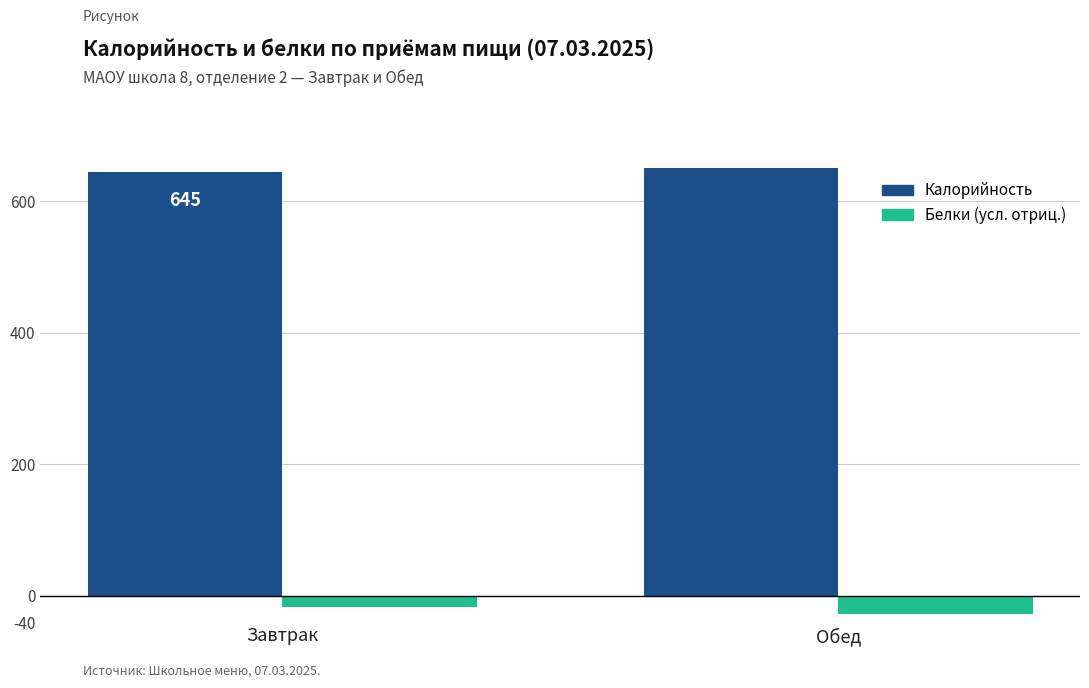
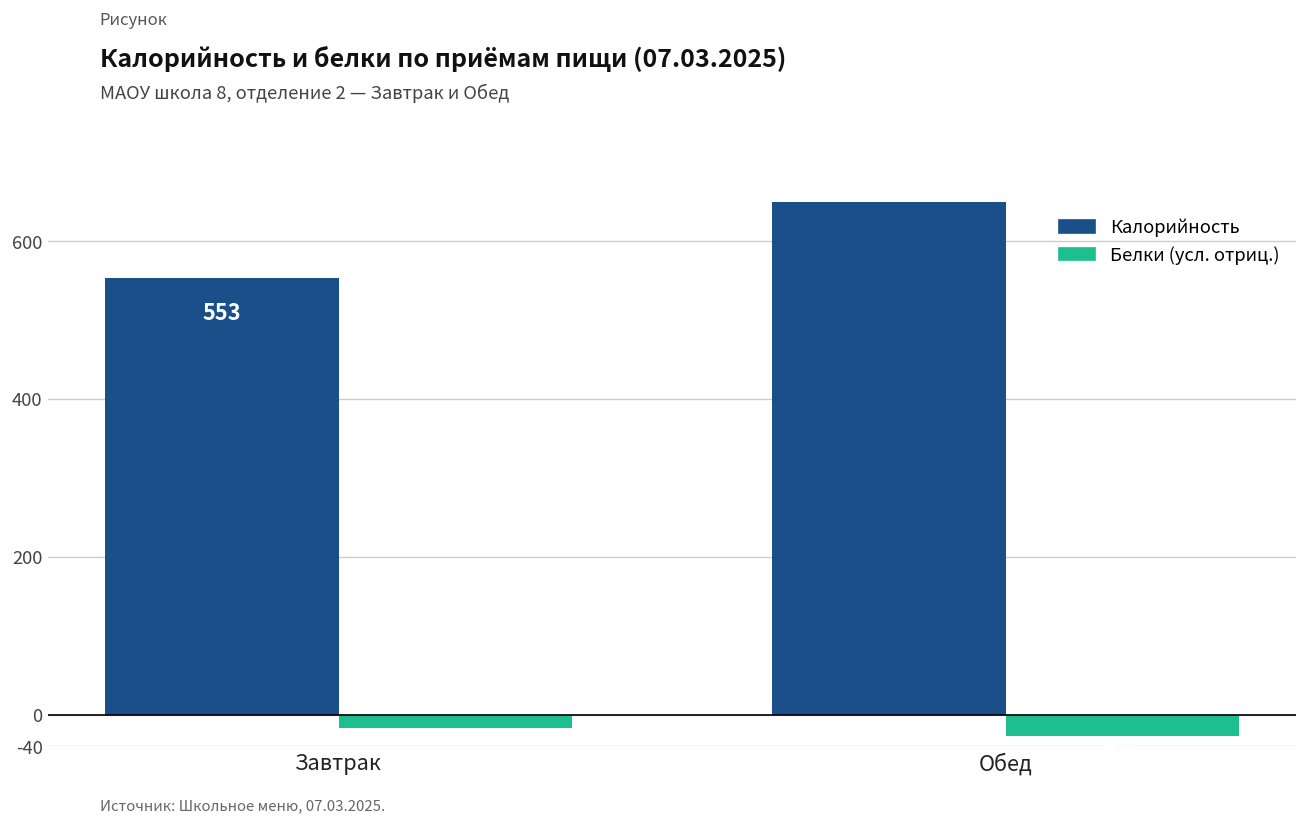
  {
    "Калорийность": {
-     "Завтрак": 645
+     "Завтрак": 553
    }
  }
